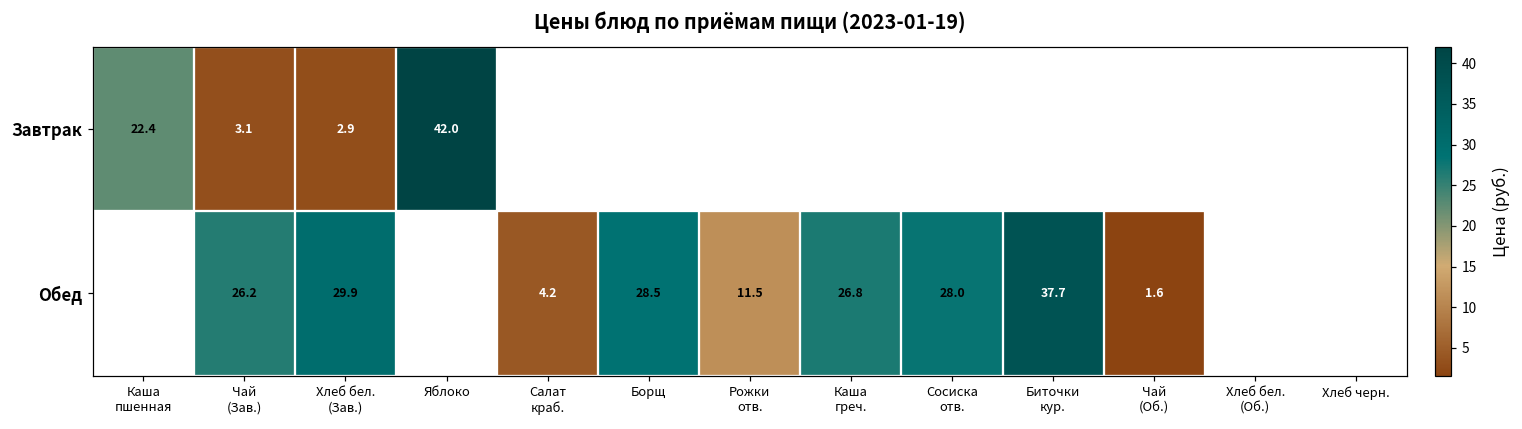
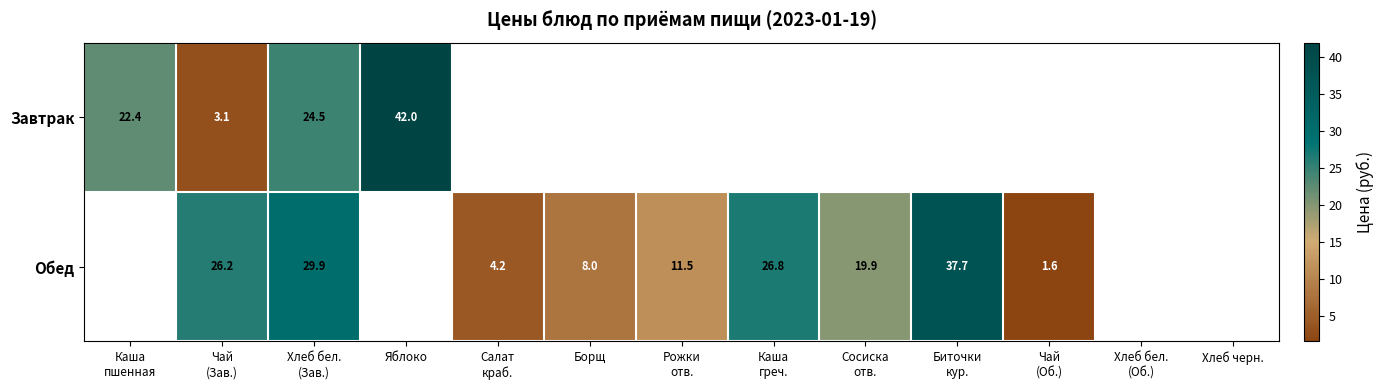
  {
    "Завтрак": {
      "Каша пшенная": 22.4,
      "Чай (Зав.)": 3.1,
-     "Хлеб бел. (Зав.)": 2.9,
+     "Хлеб бел. (Зав.)": 24.5,
      "Яблоко": 42.0
    },
    "Обед": {
      "Чай (Зав.)": 26.2,
      "Хлеб бел. (Зав.)": 29.9,
      "Салат краб.": 4.2,
-     "Борщ": 28.5,
+     "Борщ": 8.0,
      "Рожки отв.": 11.5,
      "Каша греч.": 26.8,
-     "Сосиска отв.": 28.0,
+     "Сосиска отв.": 19.9,
      "Биточки кур.": 37.7,
      "Чай (Об.)": 1.6
    }
  }
